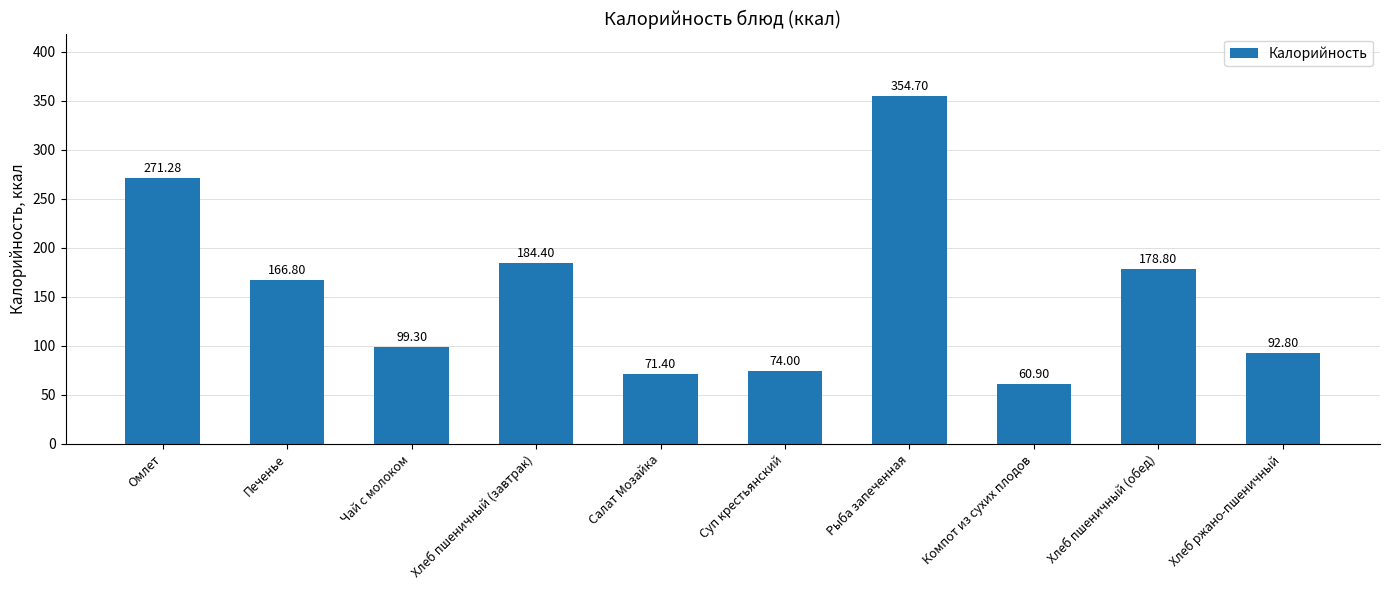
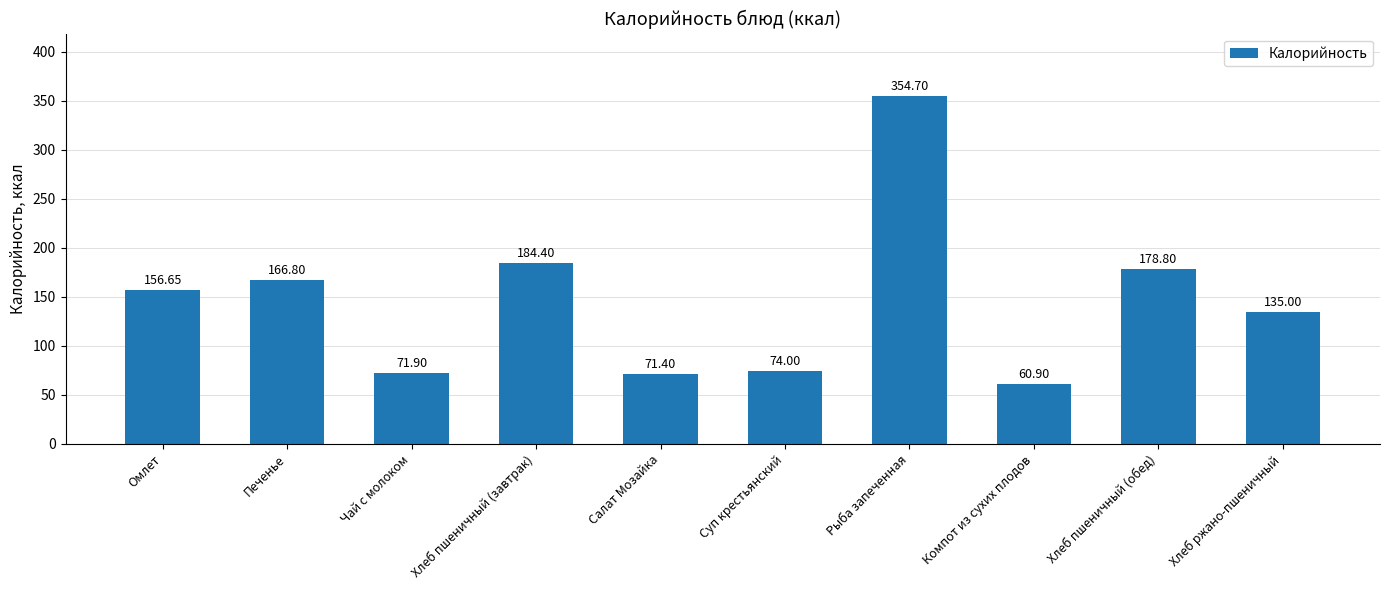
  {
-   "Омлет": 271.28,
+   "Омлет": 156.65,
    "Печенье": 166.80,
-   "Чай с молоком": 99.30,
+   "Чай с молоком": 71.90,
    "Хлеб пшеничный (завтрак)": 184.40,
    "Салат Мозайка": 71.40,
    "Суп крестьянский": 74.00,
    "Рыба запеченная": 354.70,
    "Компот из сухих плодов": 60.90,
    "Хлеб пшеничный (обед)": 178.80,
-   "Хлеб ржано-пшеничный": 92.80
+   "Хлеб ржано-пшеничный": 135.00
  }
